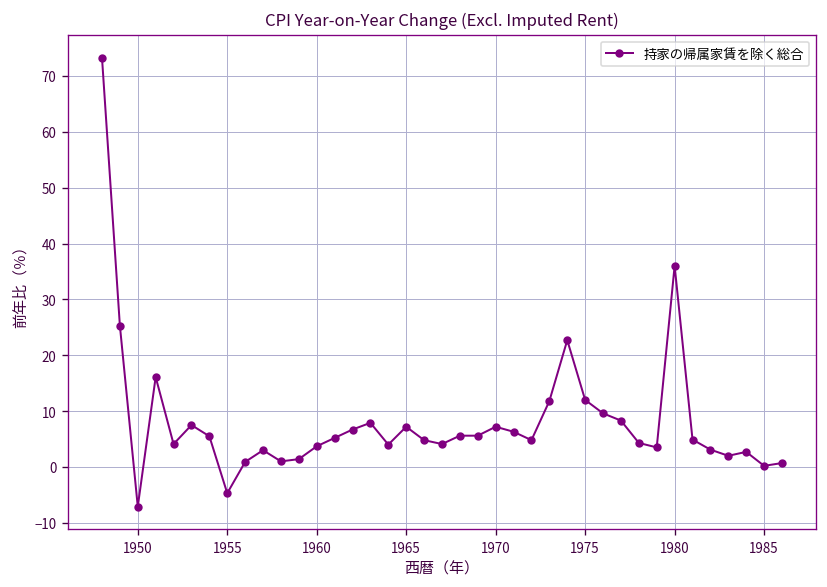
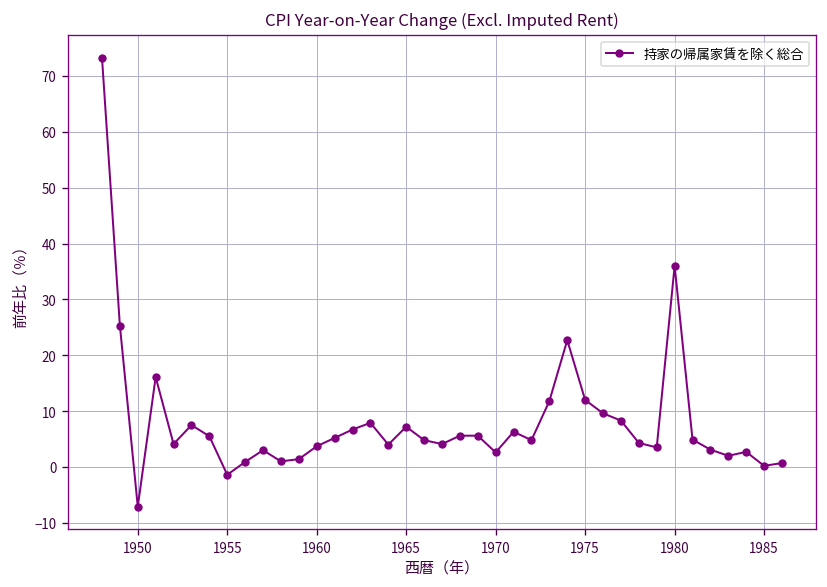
  {
    "1950": -7,
-   "1955": -5,
+   "1955": -1,
    "1960": 4,
    "1965": 7,
-   "1970": 7,
+   "1970": 3,
    "1975": 12,
    "1980": 36,
    "1985": 0
  }
